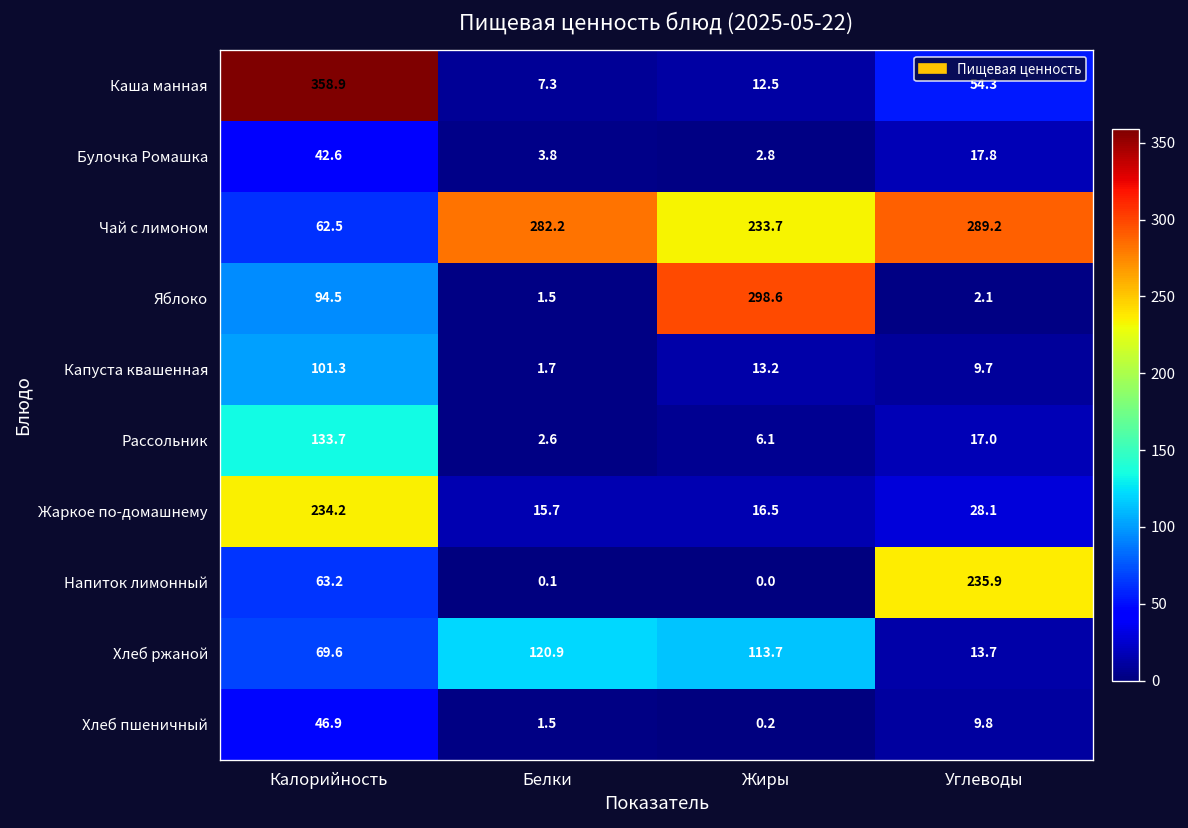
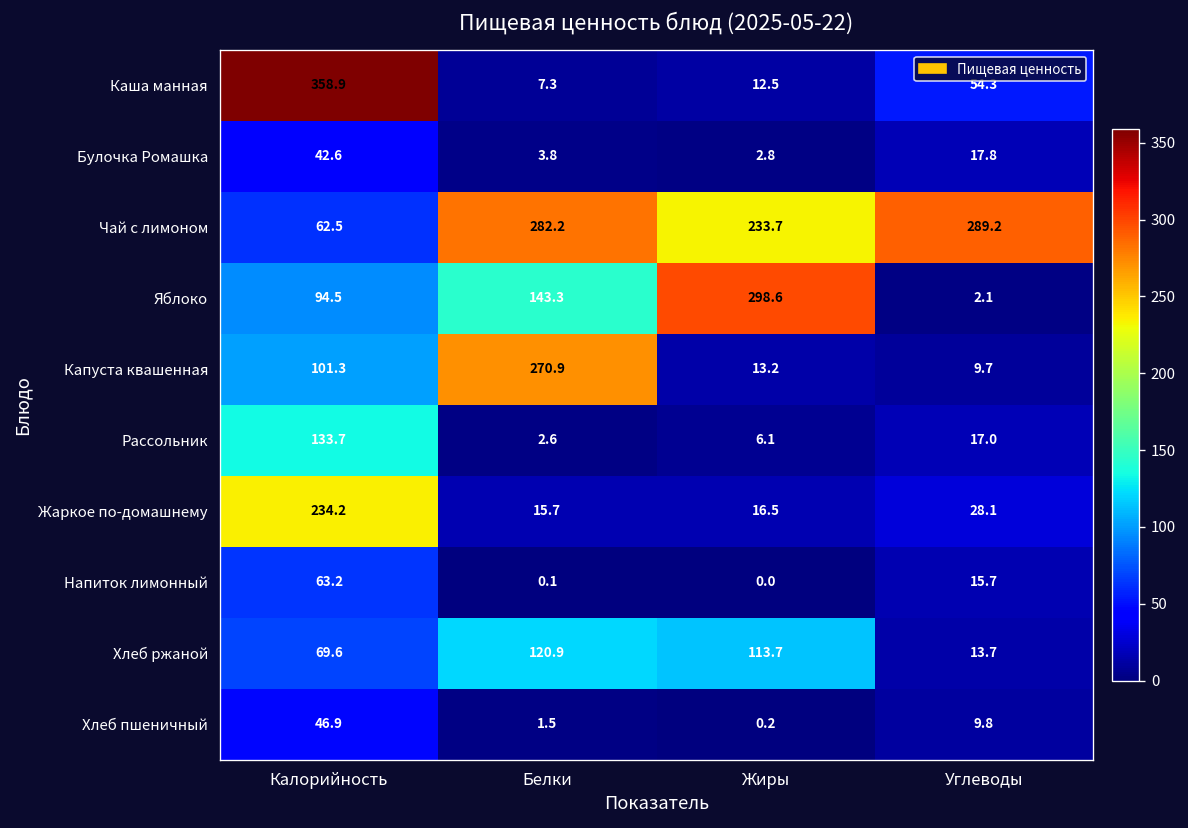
  {
    "Каша манная": {
      "Калорийность": 358.9,
      "Белки": 7.3,
      "Жиры": 12.5
    },
    "Булочка Ромашка": {
      "Калорийность": 42.6,
      "Белки": 3.8,
      "Жиры": 2.8,
      "Углеводы": 17.8
    },
    "Чай с лимоном": {
      "Калорийность": 62.5,
      "Белки": 282.2,
      "Жиры": 233.7,
      "Углеводы": 289.2
    },
    "Яблоко": {
      "Калорийность": 94.5,
-     "Белки": 1.5,
+     "Белки": 143.3,
      "Жиры": 298.6,
      "Углеводы": 2.1
    },
    "Капуста квашенная": {
      "Калорийность": 101.3,
-     "Белки": 1.7,
+     "Белки": 270.9,
      "Жиры": 13.2,
      "Углеводы": 9.7
    },
    "Рассольник": {
      "Калорийность": 133.7,
      "Белки": 2.6,
      "Жиры": 6.1,
      "Углеводы": 17.0
    },
    "Жаркое по-домашнему": {
      "Калорийность": 234.2,
      "Белки": 15.7,
      "Жиры": 16.5,
      "Углеводы": 28.1
    },
    "Напиток лимонный": {
      "Калорийность": 63.2,
      "Белки": 0.1,
      "Жиры": 0.0,
-     "Углеводы": 235.9
+     "Углеводы": 15.7
    },
    "Хлеб ржаной": {
      "Калорийность": 69.6,
      "Белки": 120.9,
      "Жиры": 113.7,
      "Углеводы": 13.7
    },
    "Хлеб пшеничный": {
      "Калорийность": 46.9,
      "Белки": 1.5,
      "Жиры": 0.2,
      "Углеводы": 9.8
    }
  }
